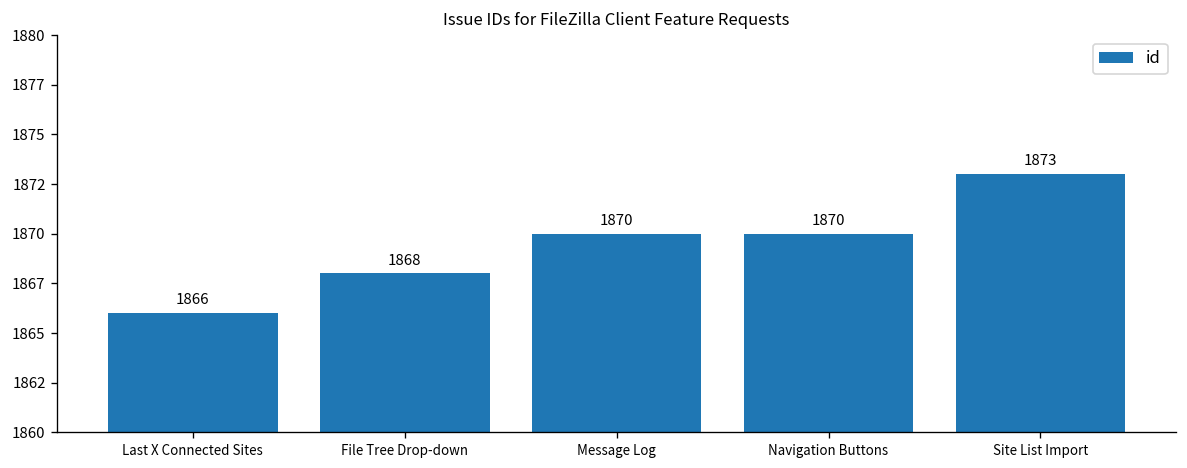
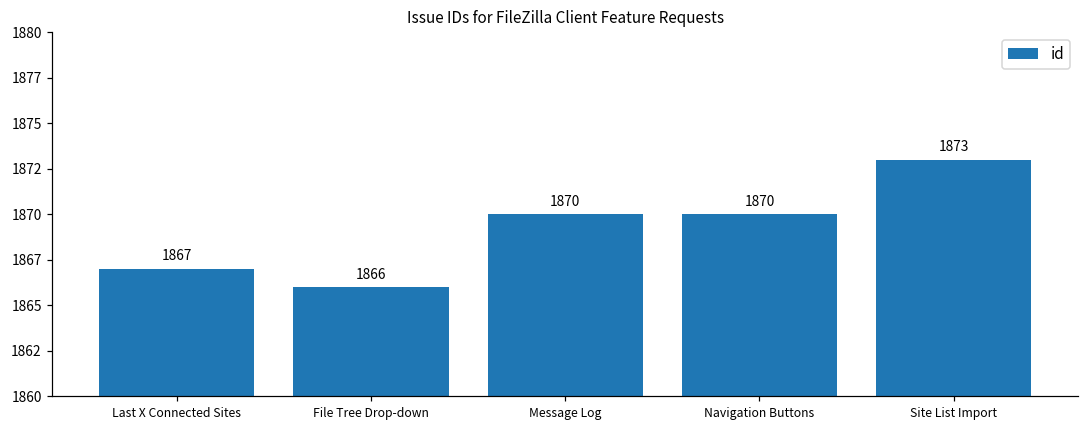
  {
-   "Last X Connected Sites": 1866,
-   "File Tree Drop-down": 1868,
+   "Last X Connected Sites": 1867,
+   "File Tree Drop-down": 1866,
    "Message Log": 1870,
    "Navigation Buttons": 1870,
    "Site List Import": 1873
  }
